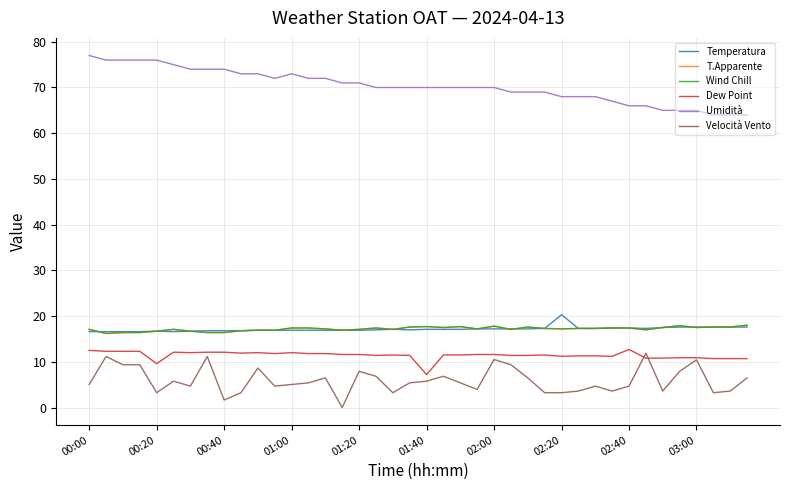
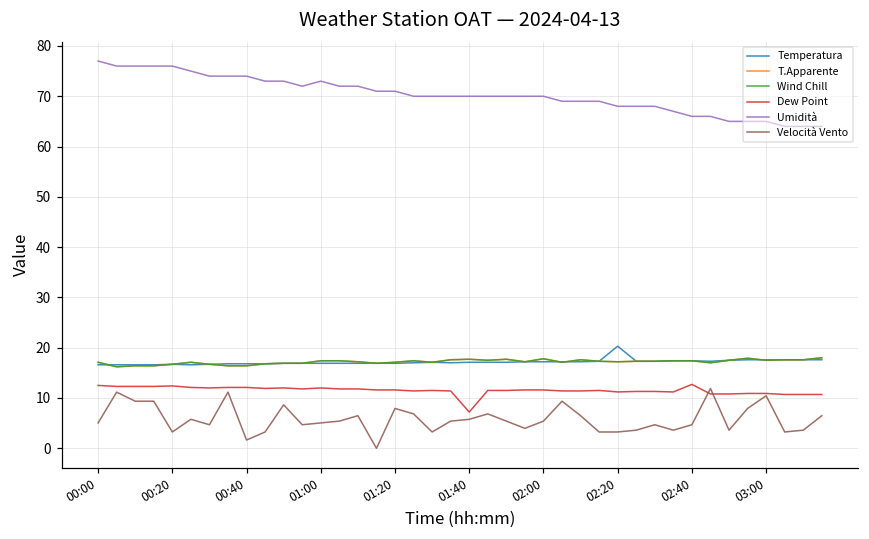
  {
    "Temperatura": {
      "01:40": 17,
      "02:00": 17,
      "02:20": 20
    },
    "Wind Chill": {
      "01:40": 18,
      "02:00": 18,
      "02:20": 17
    },
    "Dew Point": {
      "00:00": 13,
-     "00:20": 10,
+     "00:20": 12,
      "00:40": 12,
      "01:00": 12,
      "01:20": 12,
      "01:40": 7,
      "02:00": 12,
      "02:20": 11,
      "02:40": 13
    },
    "Umidità": {
      "00:00": 77,
      "00:20": 76,
      "00:40": 74,
      "01:00": 73,
      "01:20": 71,
      "01:40": 70,
      "02:00": 70,
      "02:20": 68,
      "02:40": 66
    },
    "Velocità Vento": {
      "00:00": 5,
      "00:20": 3,
      "00:40": 2,
      "01:00": 5,
      "01:20": 8,
      "01:40": 6,
-     "02:00": 11,
+     "02:00": 5,
      "02:20": 3,
      "02:40": 5
    }
  }
